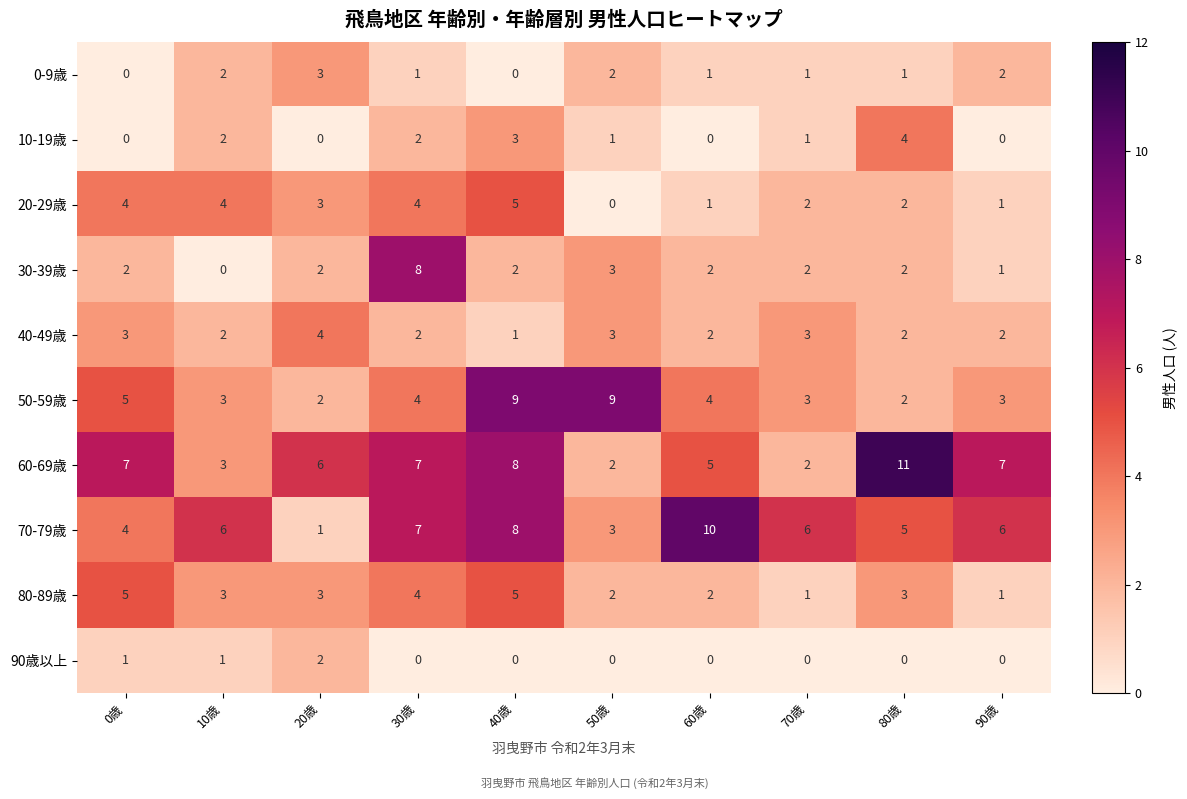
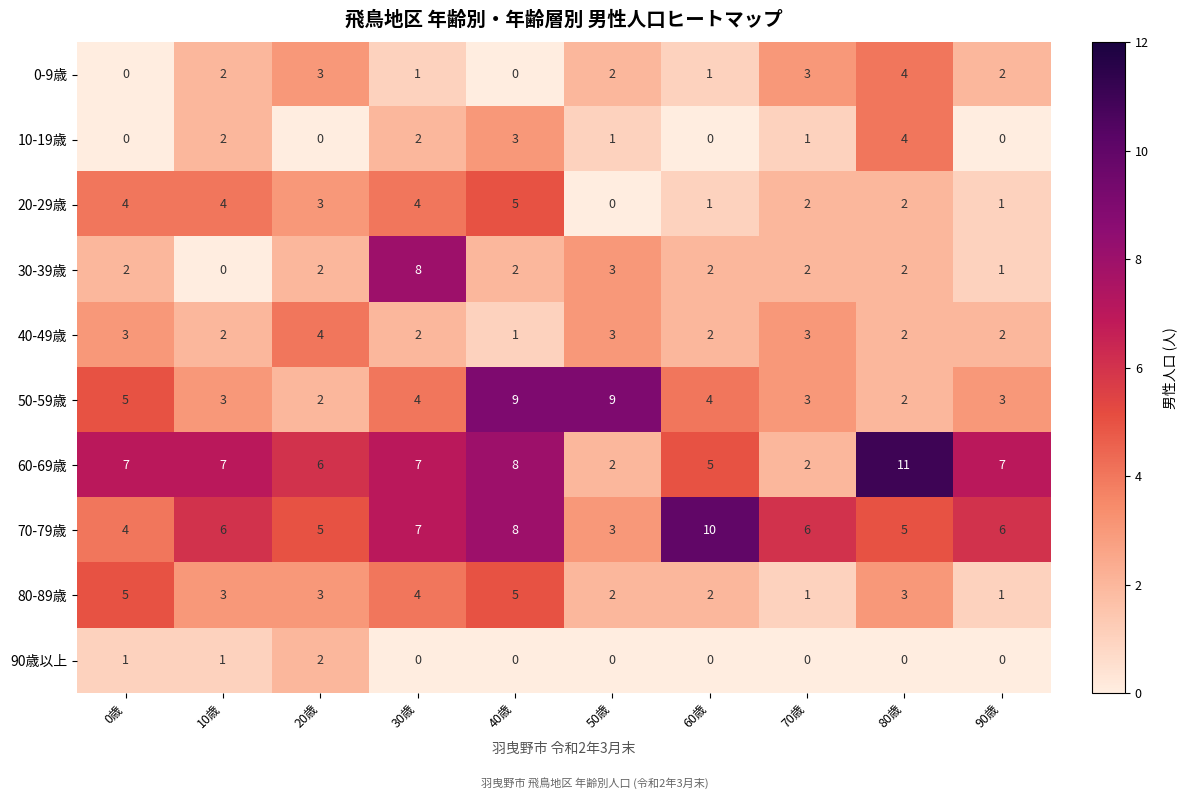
  {
    "0-9歳": {
      "0歳": 0,
      "10歳": 2,
      "20歳": 3,
      "30歳": 1,
      "40歳": 0,
      "50歳": 2,
      "60歳": 1,
-     "70歳": 1,
-     "80歳": 1,
+     "70歳": 3,
+     "80歳": 4,
      "90歳": 2
    },
    "10-19歳": {
      "0歳": 0,
      "10歳": 2,
      "20歳": 0,
      "30歳": 2,
      "40歳": 3,
      "50歳": 1,
      "60歳": 0,
      "70歳": 1,
      "80歳": 4,
      "90歳": 0
    },
    "20-29歳": {
      "0歳": 4,
      "10歳": 4,
      "20歳": 3,
      "30歳": 4,
      "40歳": 5,
      "50歳": 0,
      "60歳": 1,
      "70歳": 2,
      "80歳": 2,
      "90歳": 1
    },
    "30-39歳": {
      "0歳": 2,
      "10歳": 0,
      "20歳": 2,
      "30歳": 8,
      "40歳": 2,
      "50歳": 3,
      "60歳": 2,
      "70歳": 2,
      "80歳": 2,
      "90歳": 1
    },
    "40-49歳": {
      "0歳": 3,
      "10歳": 2,
      "20歳": 4,
      "30歳": 2,
      "40歳": 1,
      "50歳": 3,
      "60歳": 2,
      "70歳": 3,
      "80歳": 2,
      "90歳": 2
    },
    "50-59歳": {
      "0歳": 5,
      "10歳": 3,
      "20歳": 2,
      "30歳": 4,
      "40歳": 9,
      "50歳": 9,
      "60歳": 4,
      "70歳": 3,
      "80歳": 2,
      "90歳": 3
    },
    "60-69歳": {
      "0歳": 7,
-     "10歳": 3,
+     "10歳": 7,
      "20歳": 6,
      "30歳": 7,
      "40歳": 8,
      "50歳": 2,
      "60歳": 5,
      "70歳": 2,
      "80歳": 11,
      "90歳": 7
    },
    "70-79歳": {
      "0歳": 4,
      "10歳": 6,
-     "20歳": 1,
+     "20歳": 5,
      "30歳": 7,
      "40歳": 8,
      "50歳": 3,
      "60歳": 10,
      "70歳": 6,
      "80歳": 5,
      "90歳": 6
    },
    "80-89歳": {
      "0歳": 5,
      "10歳": 3,
      "20歳": 3,
      "30歳": 4,
      "40歳": 5,
      "50歳": 2,
      "60歳": 2,
      "70歳": 1,
      "80歳": 3,
      "90歳": 1
    },
    "90歳以上": {
      "0歳": 1,
      "10歳": 1,
      "20歳": 2,
      "30歳": 0,
      "40歳": 0,
      "50歳": 0,
      "60歳": 0,
      "70歳": 0,
      "80歳": 0,
      "90歳": 0
    }
  }
